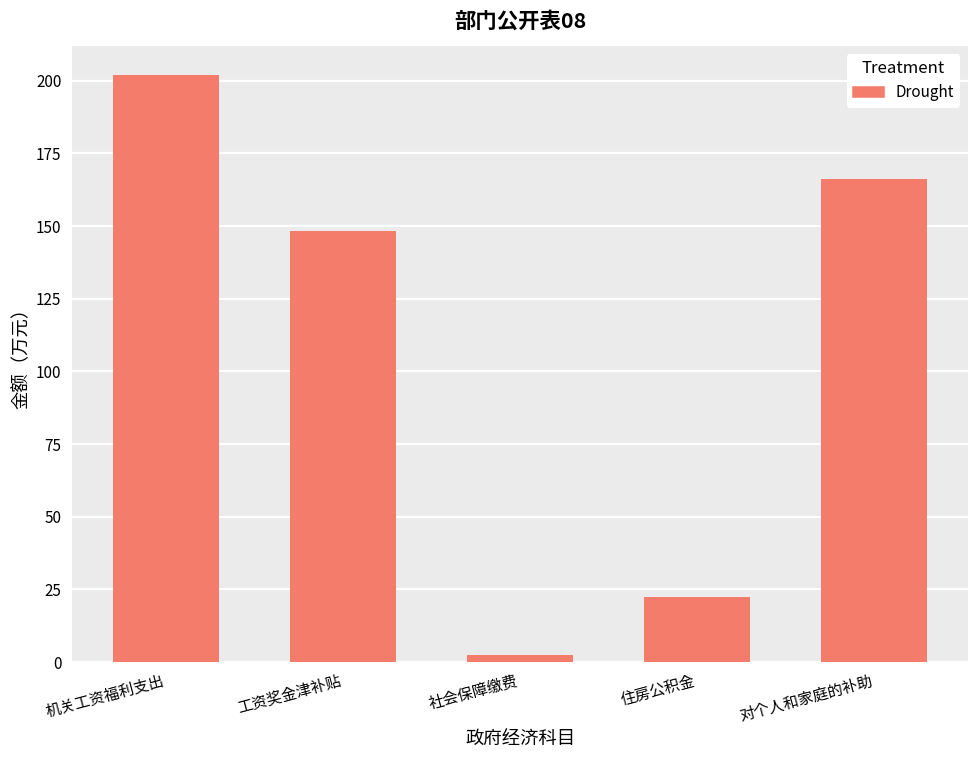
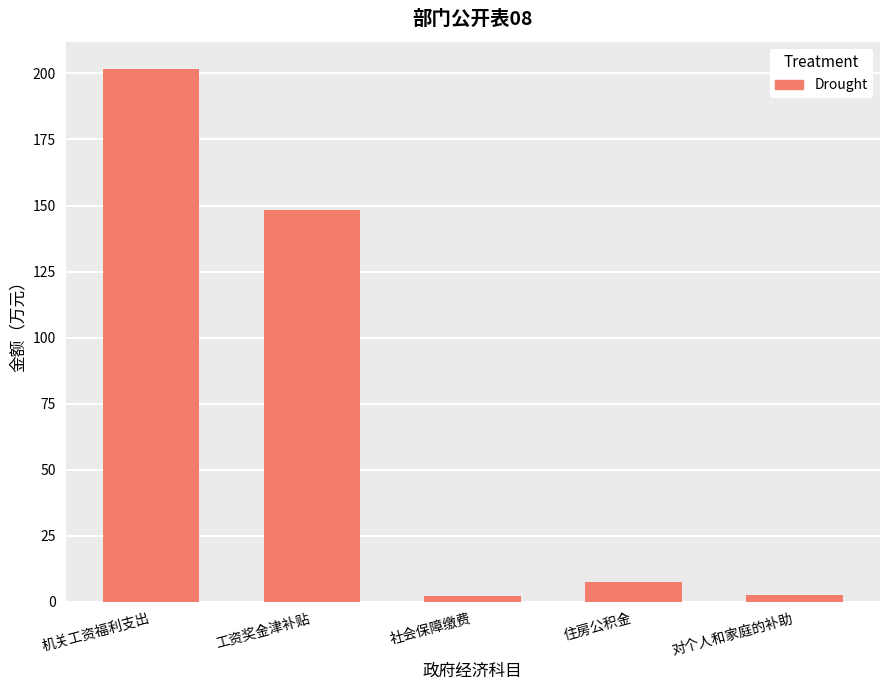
  {
    "机关工资福利支出": 202,
    "工资奖金津补贴": 148,
    "社会保障缴费": 2,
-   "住房公积金": 22,
-   "对个人和家庭的补助": 166
+   "住房公积金": 7,
+   "对个人和家庭的补助": 3
  }
